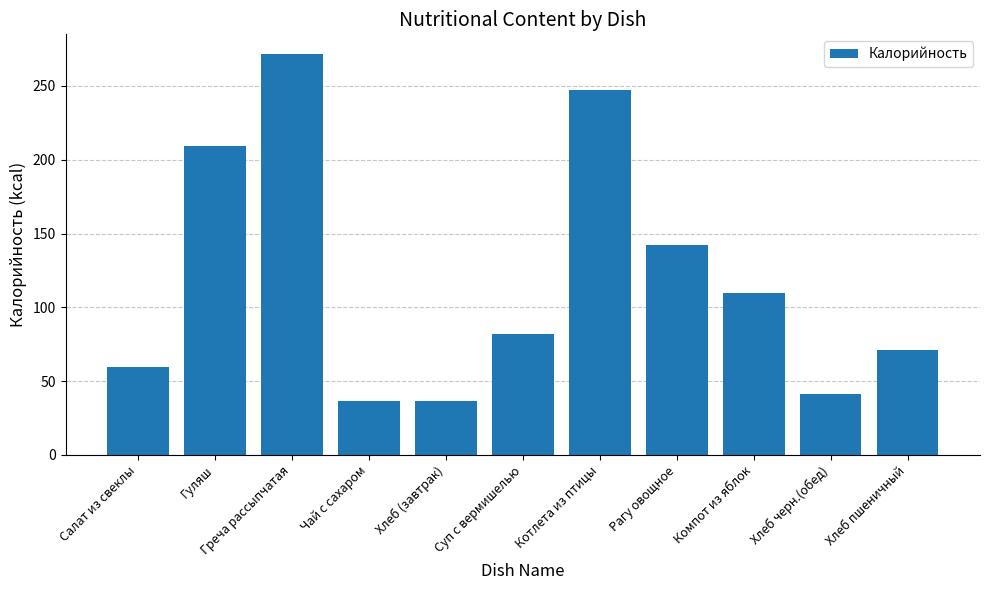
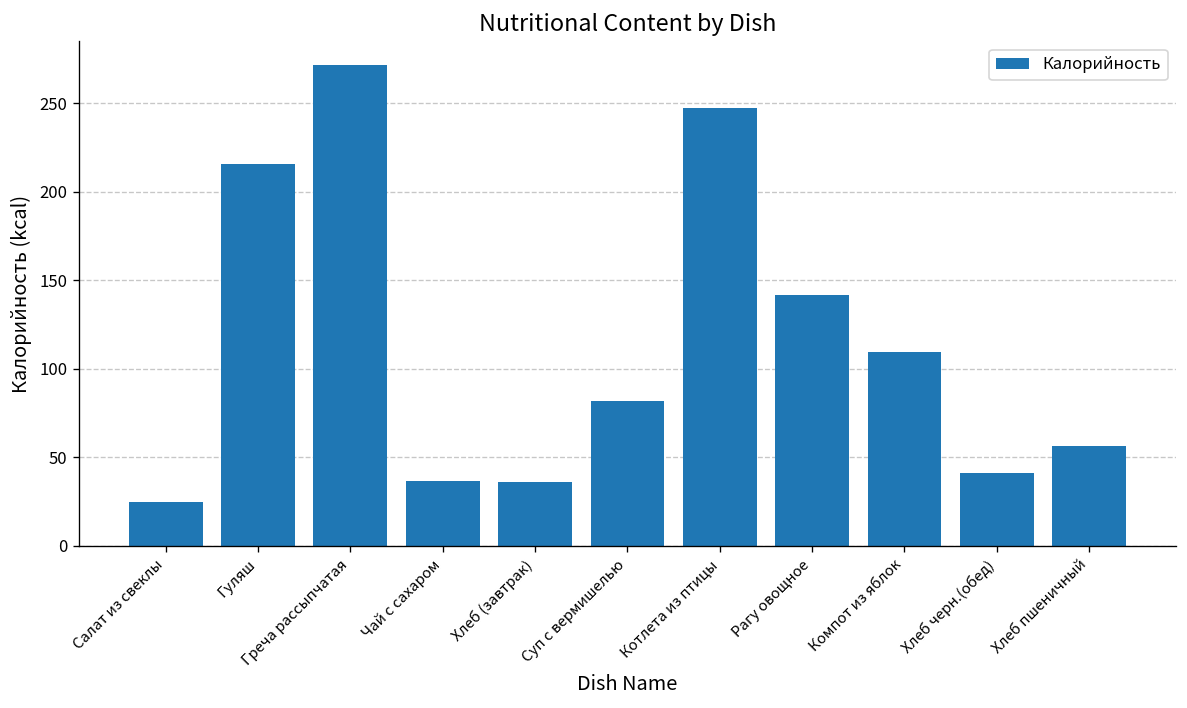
  {
-   "Салат из свеклы": 60,
-   "Гуляш": 210,
+   "Салат из свеклы": 25,
+   "Гуляш": 216,
    "Греча рассыпчатая": 271,
    "Чай с сахаром": 37,
    "Хлеб (завтрак)": 36,
    "Суп с вермишелью": 82,
    "Котлета из птицы": 247,
    "Рагу овощное": 142,
    "Компот из яблок": 110,
    "Хлеб черн.(обед)": 41,
-   "Хлеб пшеничный": 71
+   "Хлеб пшеничный": 56
  }
